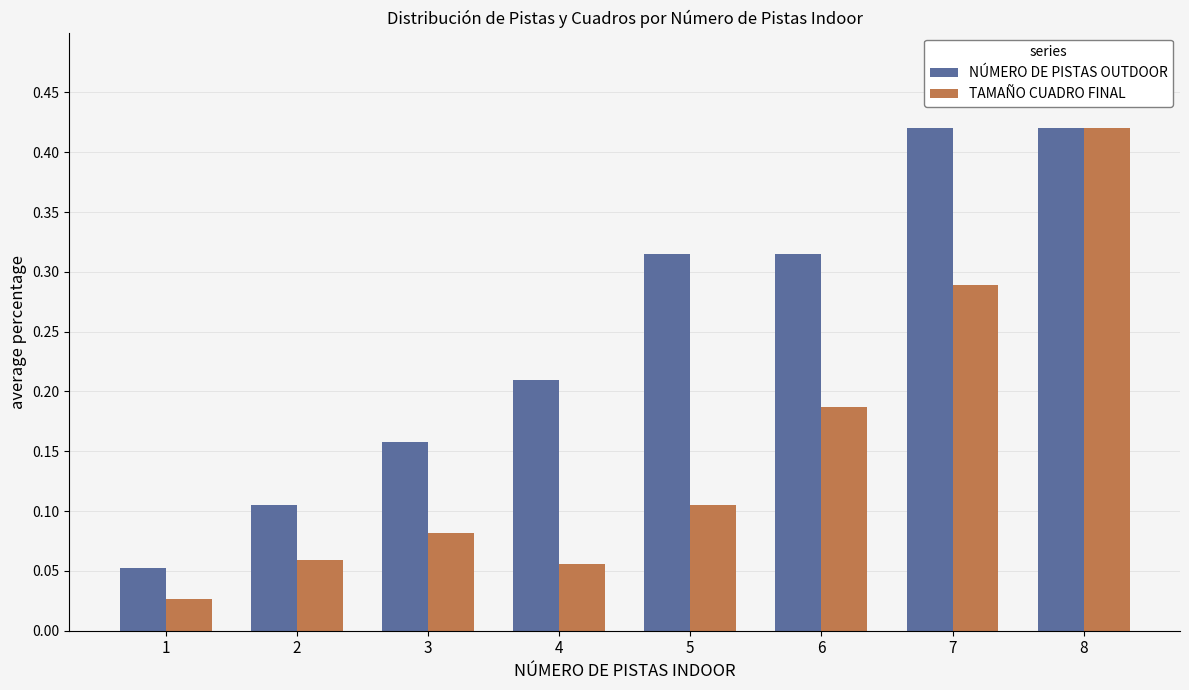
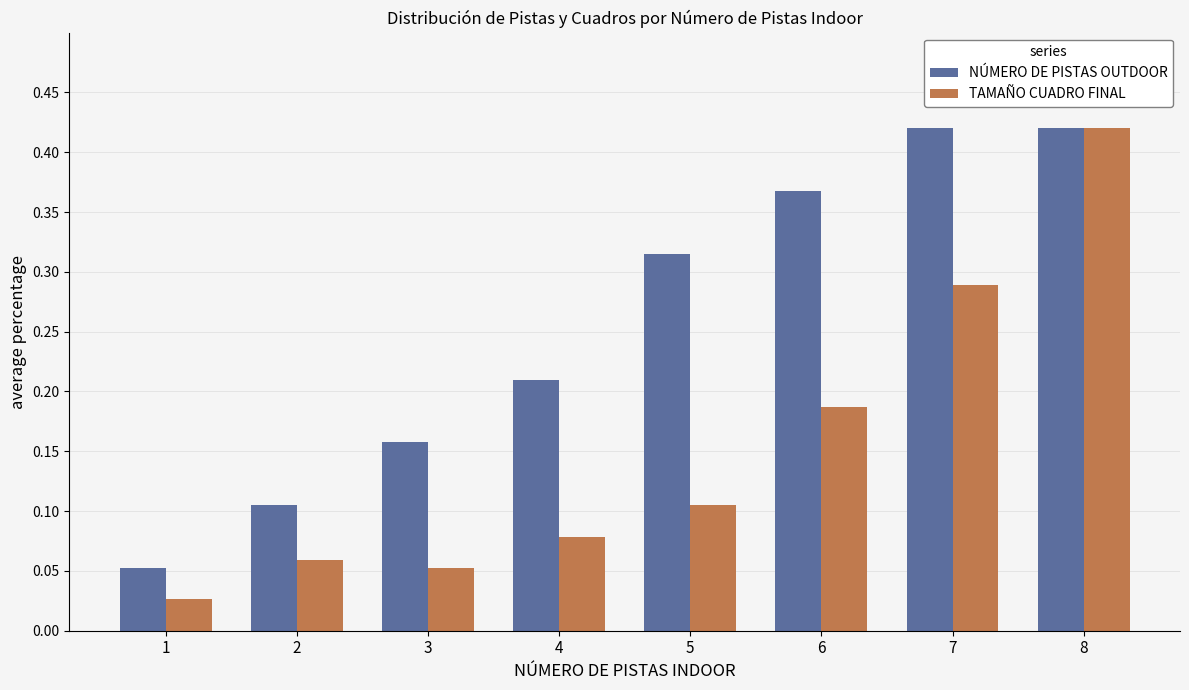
  {
    "NÚMERO DE PISTAS OUTDOOR": {
      "1": 0.053,
      "2": 0.105,
      "3": 0.158,
      "4": 0.210,
      "5": 0.315,
-     "6": 0.315,
+     "6": 0.368,
      "7": 0.420,
      "8": 0.420
    },
    "TAMAÑO CUADRO FINAL": {
      "1": 0.026,
      "2": 0.059,
-     "3": 0.082,
-     "4": 0.056,
+     "3": 0.053,
+     "4": 0.079,
      "5": 0.105,
      "6": 0.187,
      "7": 0.289,
      "8": 0.420
    }
  }
